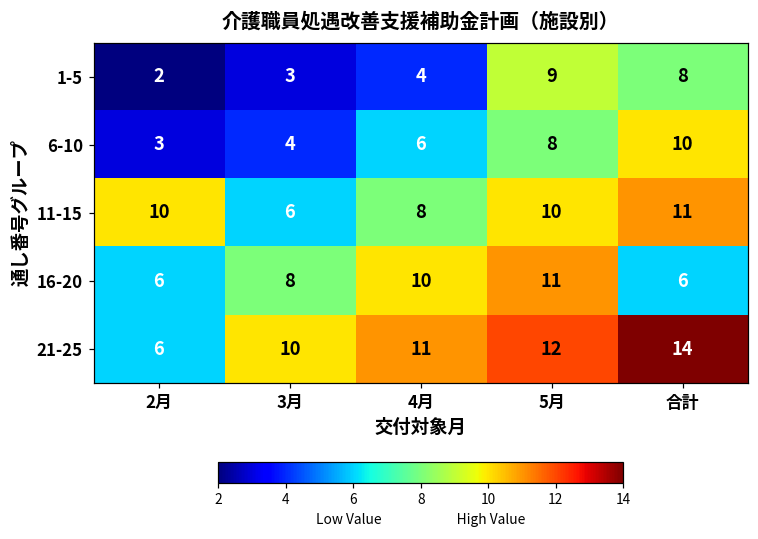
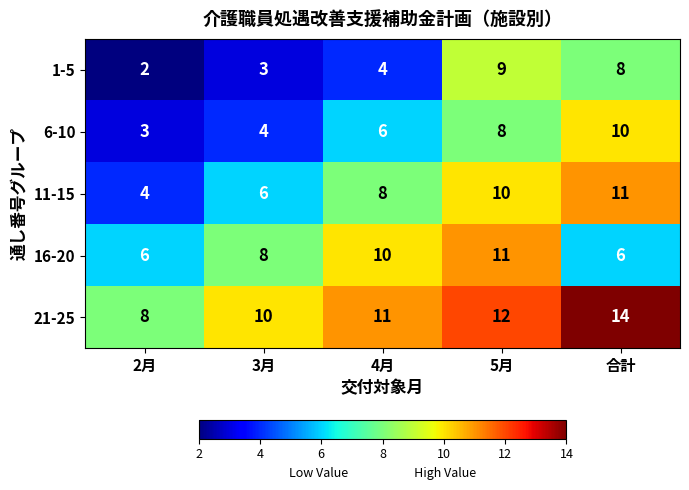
  {
    "1-5": {
      "2月": 2,
      "3月": 3,
      "4月": 4,
      "5月": 9,
      "合計": 8
    },
    "6-10": {
      "2月": 3,
      "3月": 4,
      "4月": 6,
      "5月": 8,
      "合計": 10
    },
    "11-15": {
-     "2月": 10,
+     "2月": 4,
      "3月": 6,
      "4月": 8,
      "5月": 10,
      "合計": 11
    },
    "16-20": {
      "2月": 6,
      "3月": 8,
      "4月": 10,
      "5月": 11,
      "合計": 6
    },
    "21-25": {
-     "2月": 6,
+     "2月": 8,
      "3月": 10,
      "4月": 11,
      "5月": 12,
      "合計": 14
    }
  }
